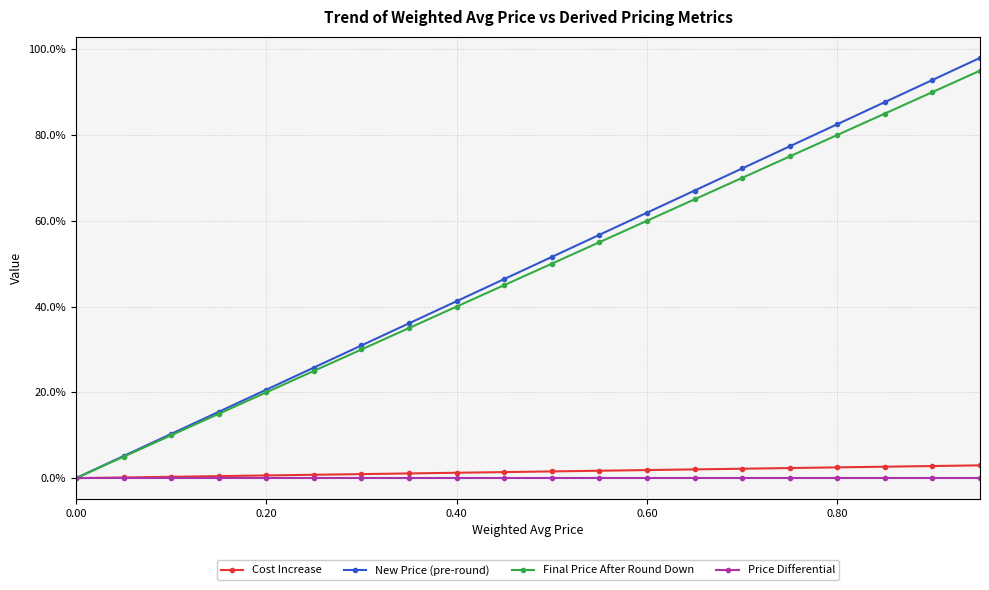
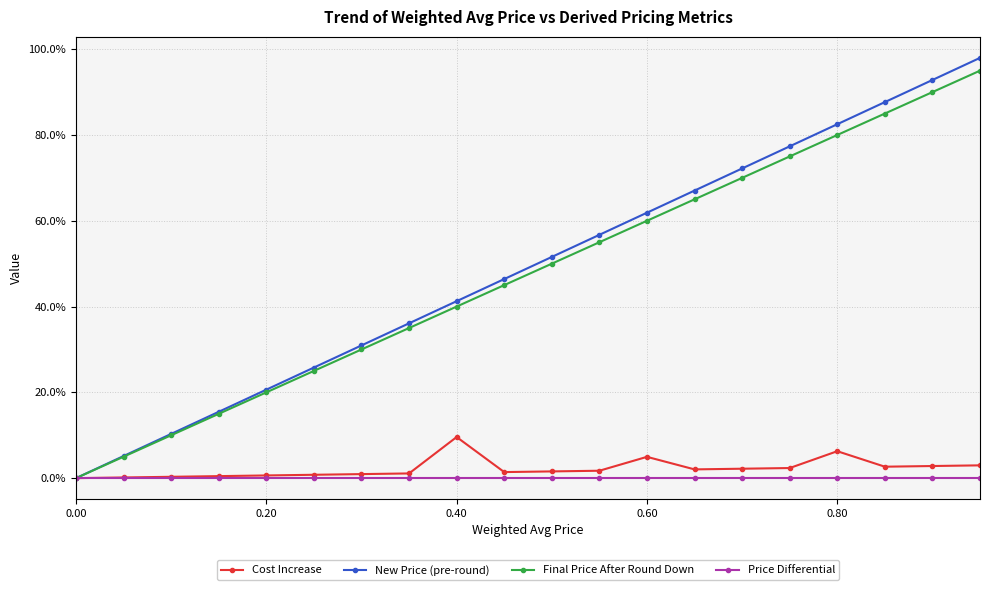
  {
    "Cost Increase": {
      "0.20": "1%",
-     "0.40": "1%",
-     "0.60": "2%",
-     "0.80": "3%"
+     "0.40": "10%",
+     "0.60": "5%",
+     "0.80": "6%"
    },
    "New Price (pre-round)": {
      "0.20": "21%",
      "0.40": "41%",
      "0.60": "62%",
      "0.80": "83%"
    },
    "Final Price After Round Down": {
      "0.20": "20%",
      "0.40": "40%",
      "0.60": "60%",
      "0.80": "80%"
    },
    "Price Differential": {
      "0.20": "0%",
      "0.40": "0%",
      "0.60": "0%",
      "0.80": "0%"
    }
  }
